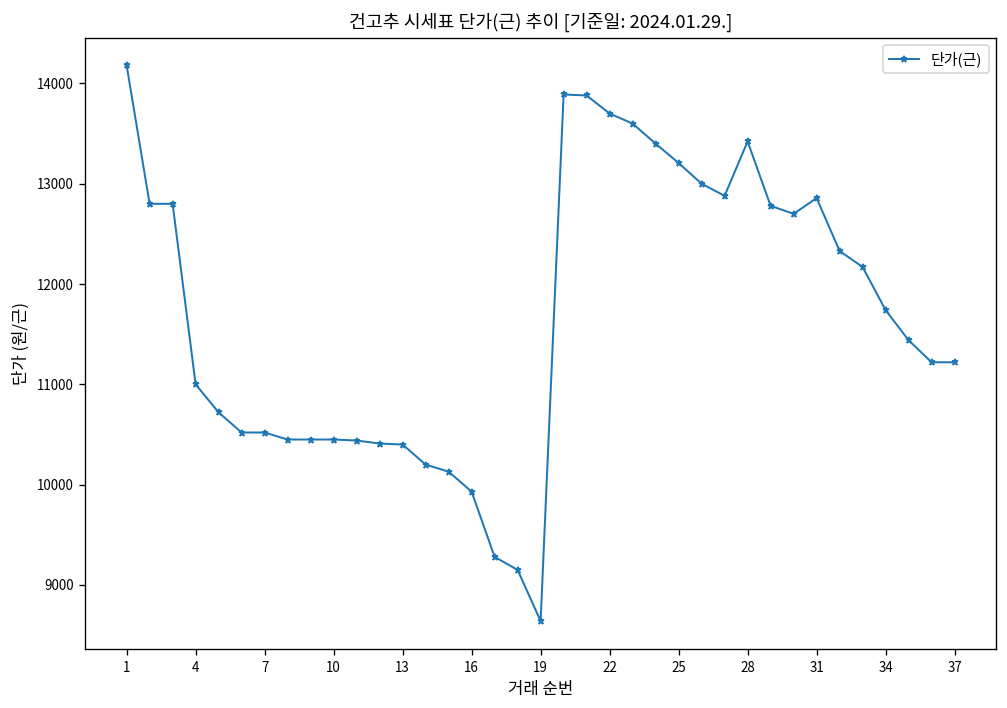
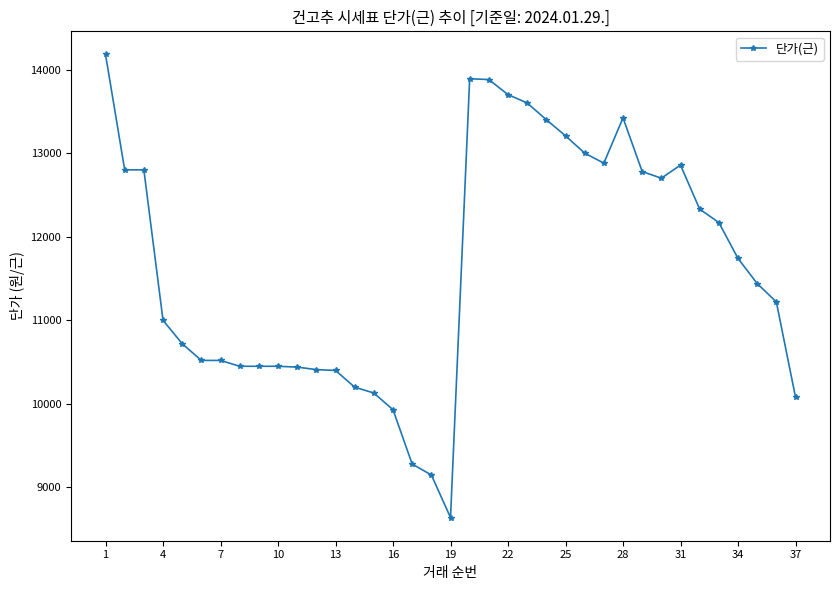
  {
    "1": 14200,
    "4": 11000,
    "7": 10500,
    "10": 10500,
    "13": 10400,
    "16": 9900,
    "19": 8600,
    "22": 13700,
    "25": 13200,
    "28": 13400,
    "31": 12900,
    "34": 11700,
-   "37": 11200
+   "37": 10100
  }
